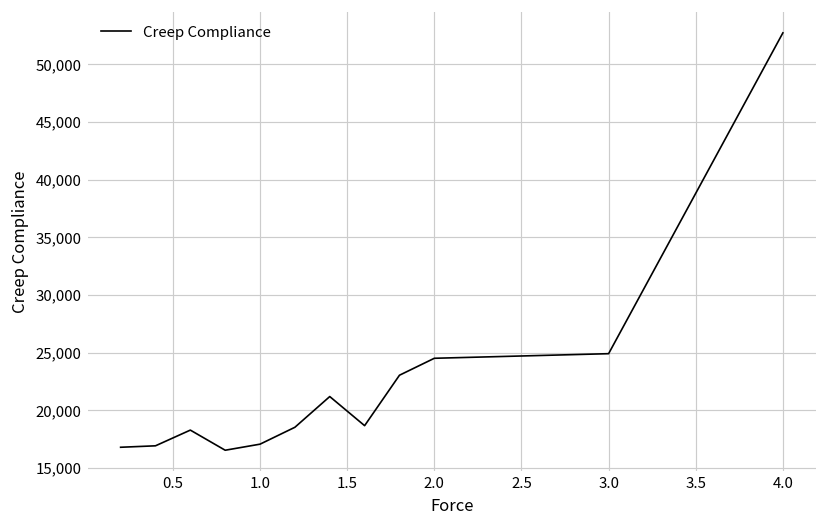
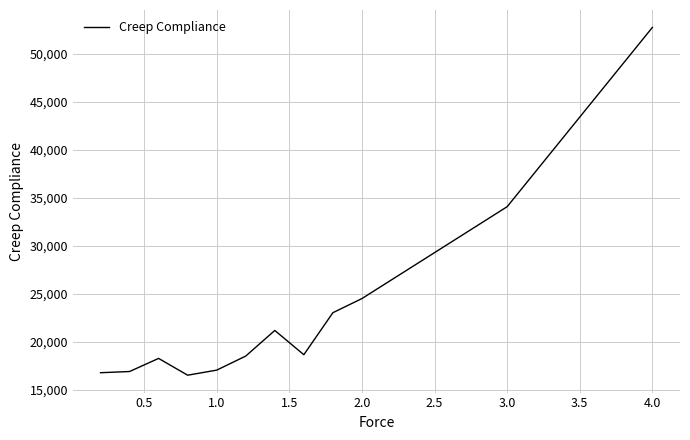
  {
    "1.0": "17,000",
    "2.0": "25,000",
-   "3.0": "25,000",
+   "3.0": "34,000",
    "4.0": "53,000"
  }
